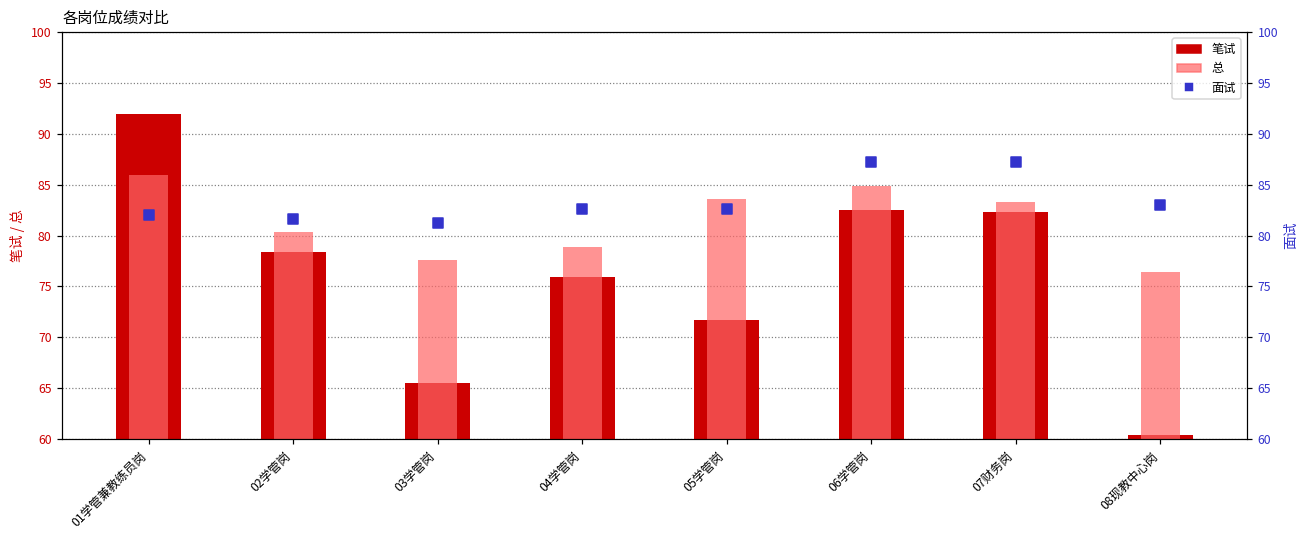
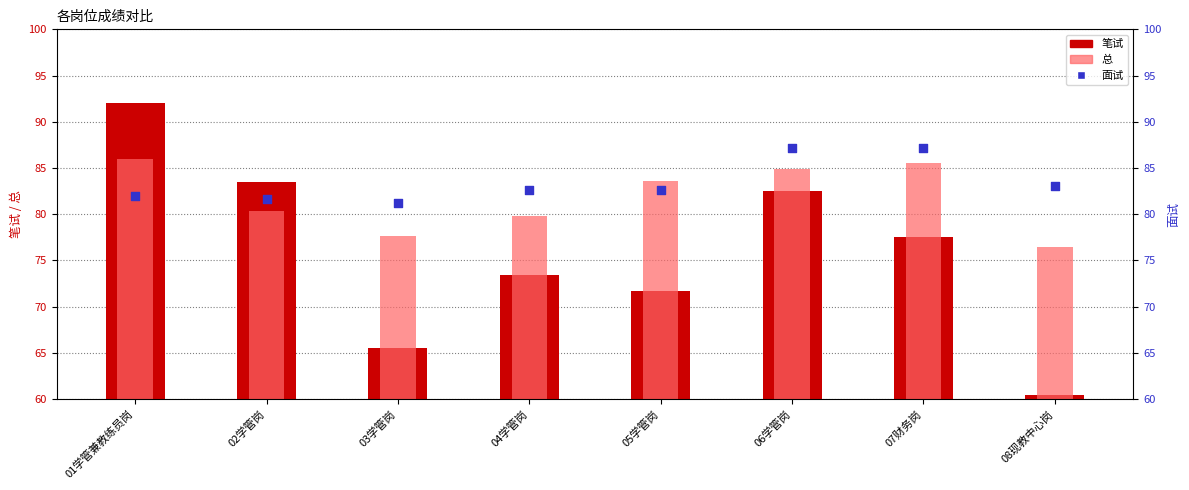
  {
    "笔试": {
      "01学管兼教练员岗": 92,
-     "02学管岗": 78,
-     "04学管岗": 76,
-     "07财务岗": 82
+     "02学管岗": 84,
+     "04学管岗": 73,
+     "07财务岗": 78
    },
    "总": {
      "03学管岗": 78,
-     "04学管岗": 79,
+     "04学管岗": 80,
      "05学管岗": 84,
      "06学管岗": 85,
-     "07财务岗": 83,
+     "07财务岗": 86,
      "08现教中心岗": 76
    }
  }
